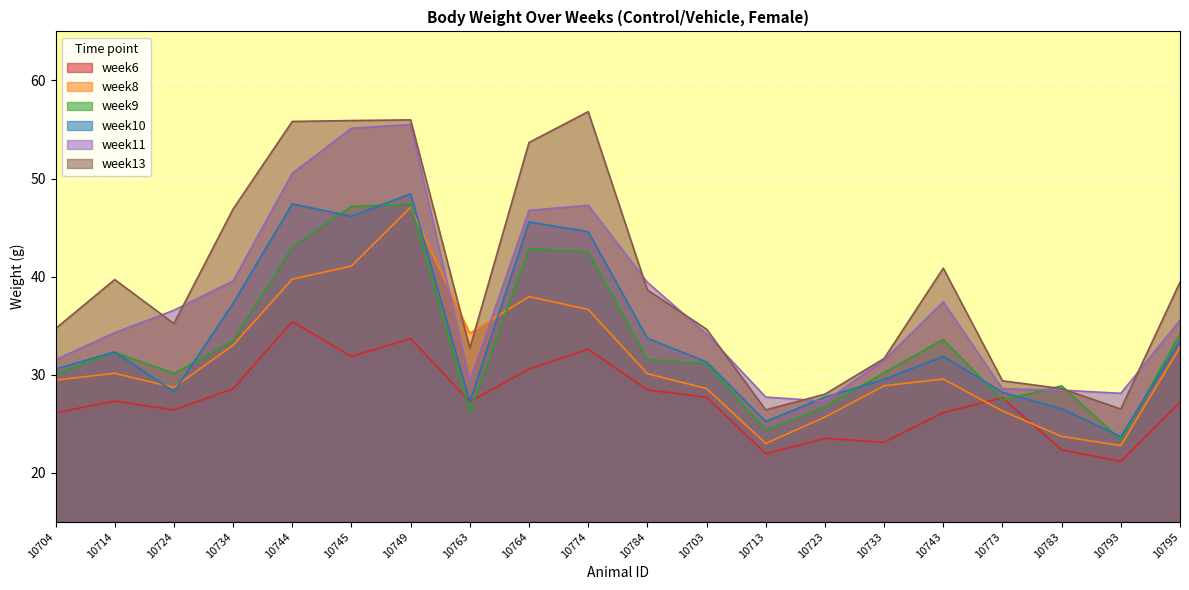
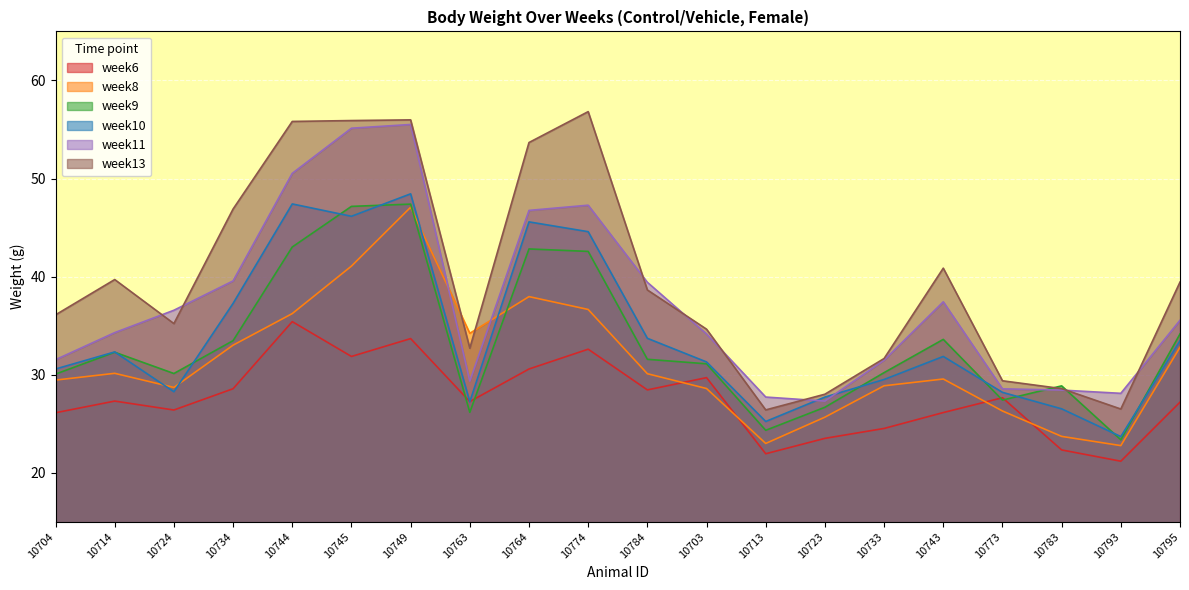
  {
    "week6": {
      "10704": 26,
      "10714": 27,
      "10724": 26,
      "10734": 29,
      "10744": 35,
      "10745": 32,
      "10749": 34,
      "10764": 31,
      "10774": 33,
      "10784": 28,
-     "10703": 28,
+     "10703": 30,
      "10713": 22,
      "10723": 24,
-     "10733": 23,
+     "10733": 25,
      "10743": 26,
      "10783": 22,
      "10793": 21,
      "10795": 27
    },
    "week8": {
      "10704": 29,
      "10714": 30,
      "10724": 29,
      "10734": 33,
-     "10744": 40,
+     "10744": 36,
      "10745": 41,
      "10749": 47,
      "10763": 34,
      "10764": 38,
      "10774": 37,
      "10784": 30,
      "10703": 29,
      "10713": 23,
      "10723": 26,
      "10733": 29,
      "10743": 30,
      "10773": 26,
      "10783": 24,
      "10793": 23,
      "10795": 33
    },
    "week9": {
      "10704": 30,
      "10724": 30,
      "10734": 33,
      "10744": 43,
      "10745": 47,
      "10749": 47,
      "10763": 26,
      "10764": 43,
      "10774": 43,
      "10784": 32,
      "10713": 24,
      "10723": 27,
      "10733": 30,
      "10743": 34,
      "10783": 29,
      "10793": 23,
      "10795": 34
    },
    "week10": {
      "10704": 31,
      "10724": 28,
      "10734": 37,
      "10744": 47,
      "10745": 46,
      "10749": 48,
      "10764": 46,
      "10774": 45,
      "10784": 34,
      "10713": 25,
      "10723": 28,
      "10733": 30,
      "10743": 32,
      "10773": 28,
      "10783": 27,
      "10793": 24,
      "10795": 33
    },
    "week11": {
      "10704": 32,
      "10714": 34,
      "10724": 37,
      "10734": 40,
      "10744": 51,
      "10745": 55,
      "10749": 56,
      "10763": 29,
      "10764": 47,
      "10774": 47,
      "10784": 39,
      "10703": 34,
      "10713": 28,
      "10723": 27,
      "10743": 37,
      "10773": 29,
      "10793": 28,
      "10795": 36
    },
    "week13": {
-     "10704": 35,
+     "10704": 36,
      "10714": 40,
      "10724": 35,
      "10734": 47,
      "10744": 56,
      "10745": 56,
      "10749": 56,
      "10763": 33,
      "10764": 54,
      "10774": 57,
      "10784": 39,
      "10703": 35,
      "10713": 26,
      "10723": 28,
      "10743": 41,
      "10773": 29,
      "10793": 27,
      "10795": 39
    }
  }
